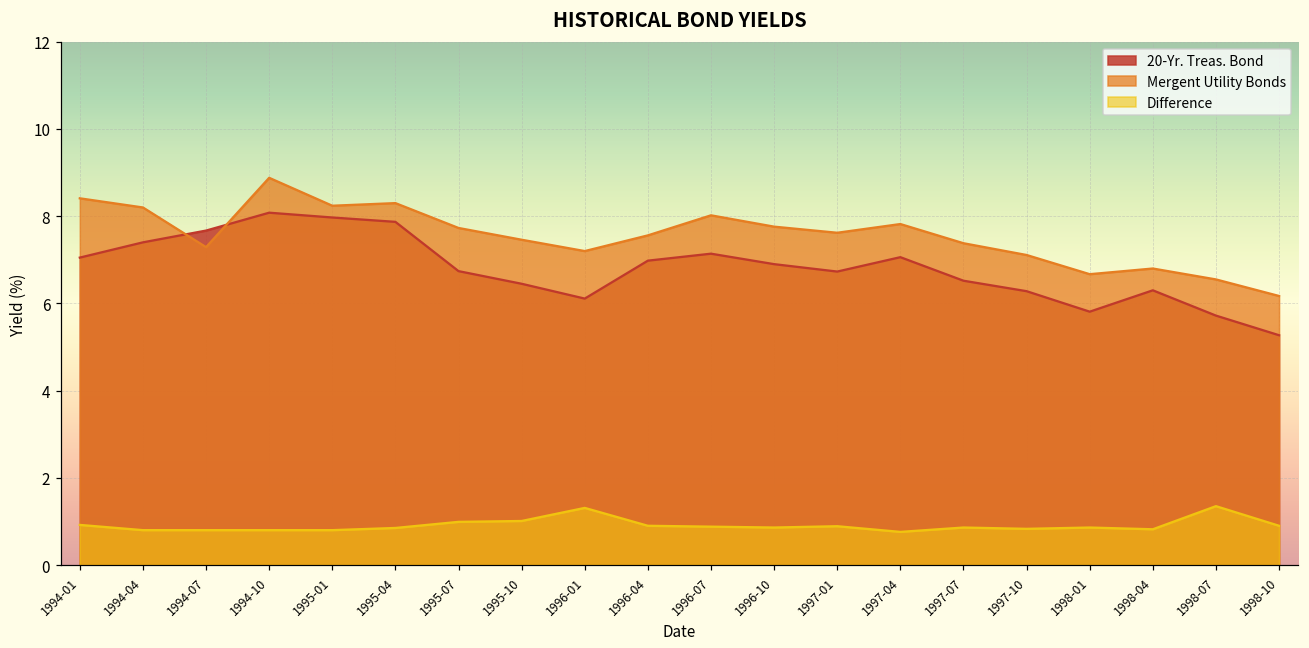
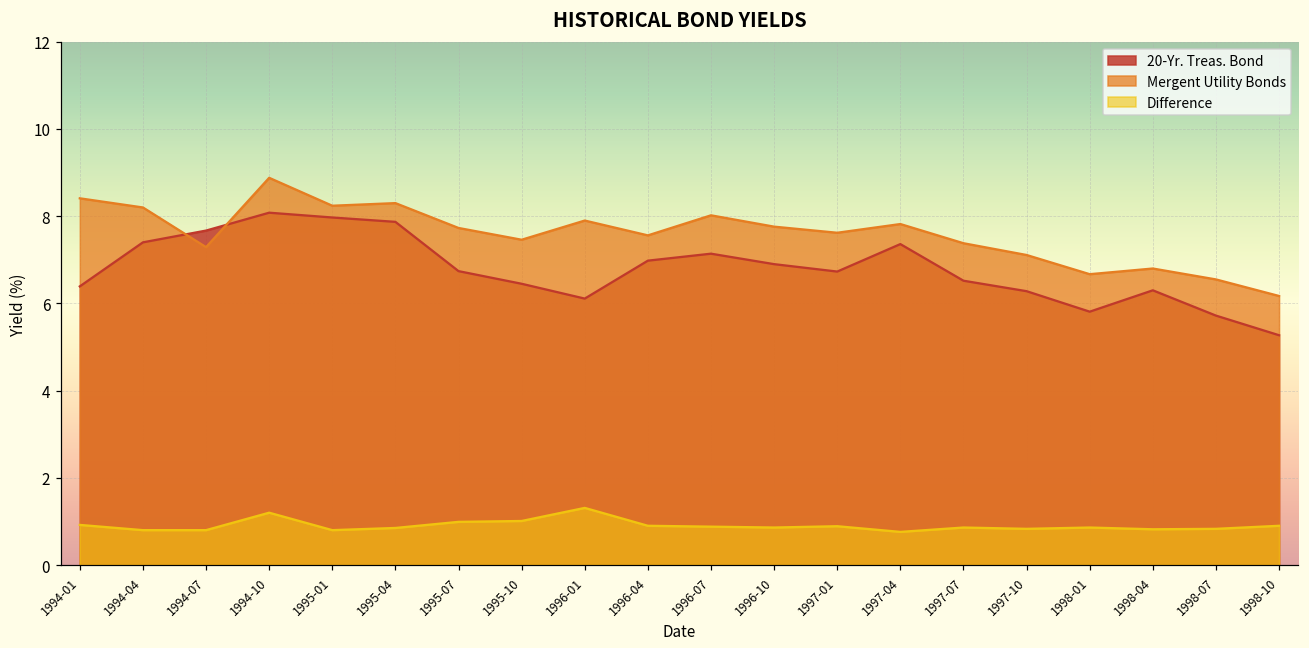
  {
    "20-Yr. Treas. Bond": {
-     "1994-01": 7.1,
+     "1994-01": 6.4,
      "1994-04": 7.4,
      "1994-07": 7.7,
      "1994-10": 8.1,
      "1995-01": 8.0,
      "1995-04": 7.9,
      "1995-07": 6.7,
      "1995-10": 6.5,
      "1996-01": 6.1,
      "1996-04": 7.0,
      "1996-07": 7.1,
      "1996-10": 6.9,
      "1997-01": 6.7,
-     "1997-04": 7.1,
+     "1997-04": 7.4,
      "1997-07": 6.5,
      "1997-10": 6.3,
      "1998-01": 5.8,
      "1998-04": 6.3,
      "1998-07": 5.7,
      "1998-10": 5.3
    },
    "Mergent Utility Bonds": {
      "1994-01": 8.4,
      "1994-04": 8.2,
      "1994-07": 7.3,
      "1994-10": 8.9,
      "1995-01": 8.2,
      "1995-04": 8.3,
      "1995-07": 7.7,
      "1995-10": 7.5,
-     "1996-01": 7.2,
+     "1996-01": 7.9,
      "1996-04": 7.6,
      "1996-07": 8.0,
      "1996-10": 7.8,
      "1997-01": 7.6,
      "1997-04": 7.8,
      "1997-07": 7.4,
      "1997-10": 7.1,
      "1998-01": 6.7,
      "1998-04": 6.8,
      "1998-07": 6.6,
      "1998-10": 6.2
    },
    "Difference": {
      "1994-01": 0.9,
      "1994-04": 0.8,
      "1994-07": 0.8,
-     "1994-10": 0.8,
+     "1994-10": 1.2,
      "1995-01": 0.8,
      "1995-04": 0.9,
      "1995-07": 1.0,
      "1995-10": 1.0,
      "1996-01": 1.3,
      "1996-04": 0.9,
      "1996-07": 0.9,
      "1996-10": 0.9,
      "1997-01": 0.9,
      "1997-04": 0.8,
      "1997-07": 0.9,
      "1997-10": 0.8,
      "1998-01": 0.9,
      "1998-04": 0.8,
-     "1998-07": 1.4,
+     "1998-07": 0.8,
      "1998-10": 0.9
    }
  }
